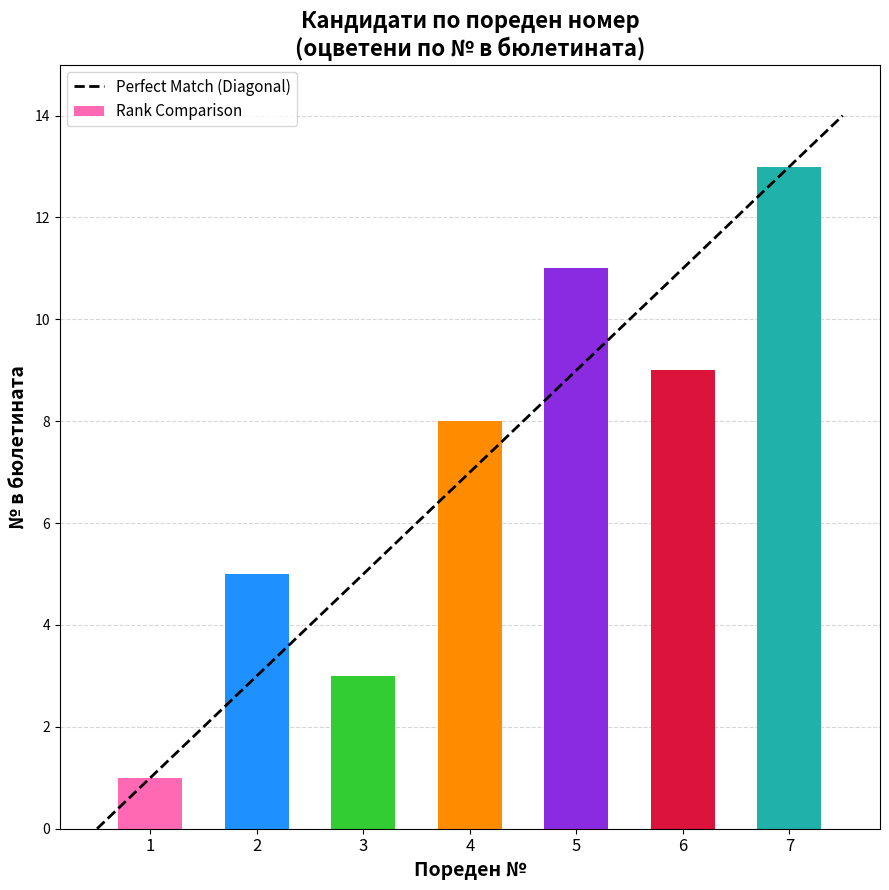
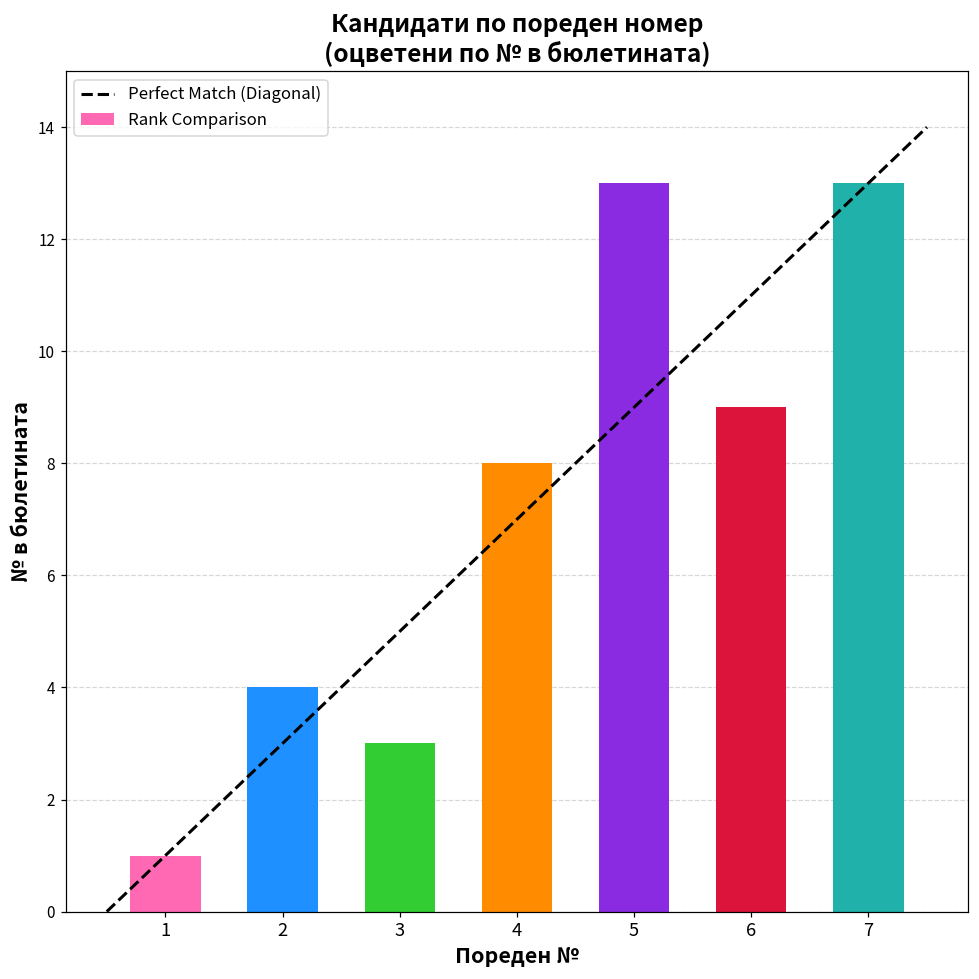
  {
    "Rank Comparison": {
      "1": 1,
-     "2": 5,
+     "2": 4,
      "3": 3,
      "4": 8,
-     "5": 11,
+     "5": 13,
      "6": 9,
      "7": 13
    }
  }
